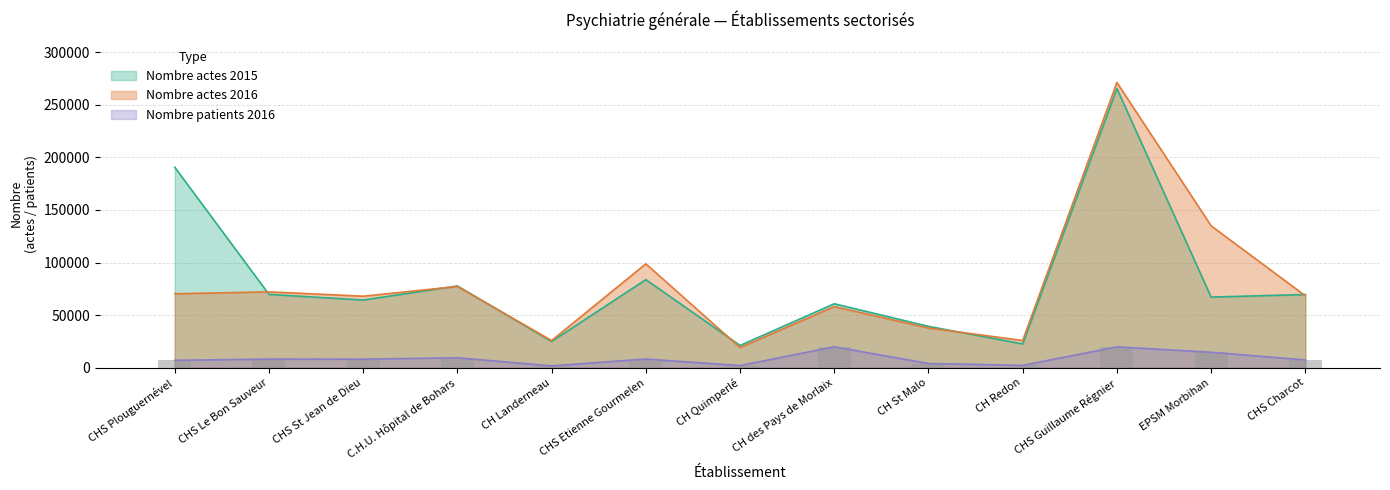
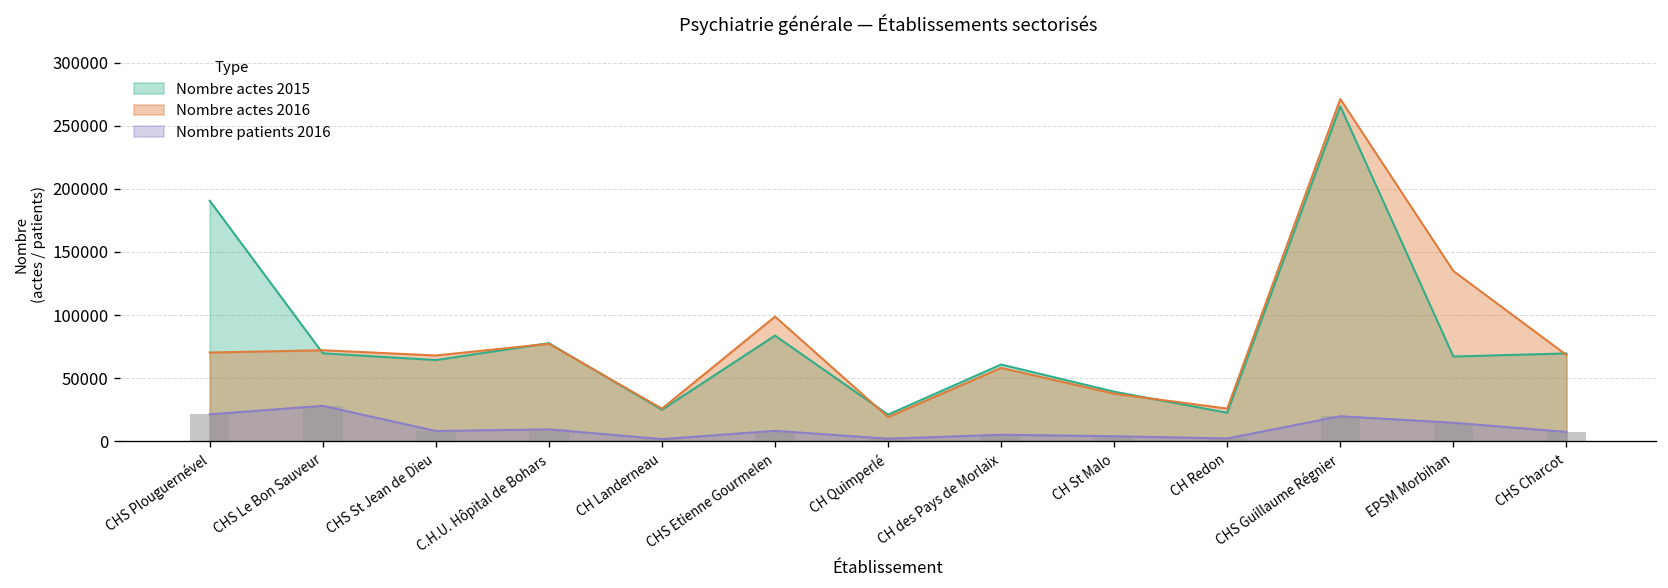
  {
    "Nombre actes 2015": {
      "CHS Plouguernével": 191000,
      "CHS St Jean de Dieu": 64000,
      "CHS Etienne Gourmelen": 84000,
      "CH des Pays de Morlaix": 61000,
      "CH Redon": 23000,
      "CHS Guillaume Régnier": 265000,
      "EPSM Morbihan": 67000
    },
    "Nombre actes 2016": {
      "CHS Plouguernével": 70000,
      "CHS St Jean de Dieu": 68000,
      "CHS Etienne Gourmelen": 99000,
      "CH des Pays de Morlaix": 58000,
      "CH Redon": 26000,
      "CHS Guillaume Régnier": 271000,
      "EPSM Morbihan": 135000
    },
    "Nombre patients 2016": {
-     "CHS Plouguernével": 7000,
-     "CHS Le Bon Sauveur": 8000,
+     "CHS Plouguernével": 21000,
+     "CHS Le Bon Sauveur": 28000,
      "CHS St Jean de Dieu": 8000,
      "C.H.U. Hôpital de Bohars": 9000,
      "CH Landerneau": 2000,
      "CHS Etienne Gourmelen": 8000,
      "CH Quimperlé": 2000,
-     "CH des Pays de Morlaix": 20000,
+     "CH des Pays de Morlaix": 5000,
      "CH St Malo": 4000,
      "CH Redon": 2000,
      "CHS Guillaume Régnier": 20000,
      "EPSM Morbihan": 15000,
      "CHS Charcot": 7000
    }
  }
